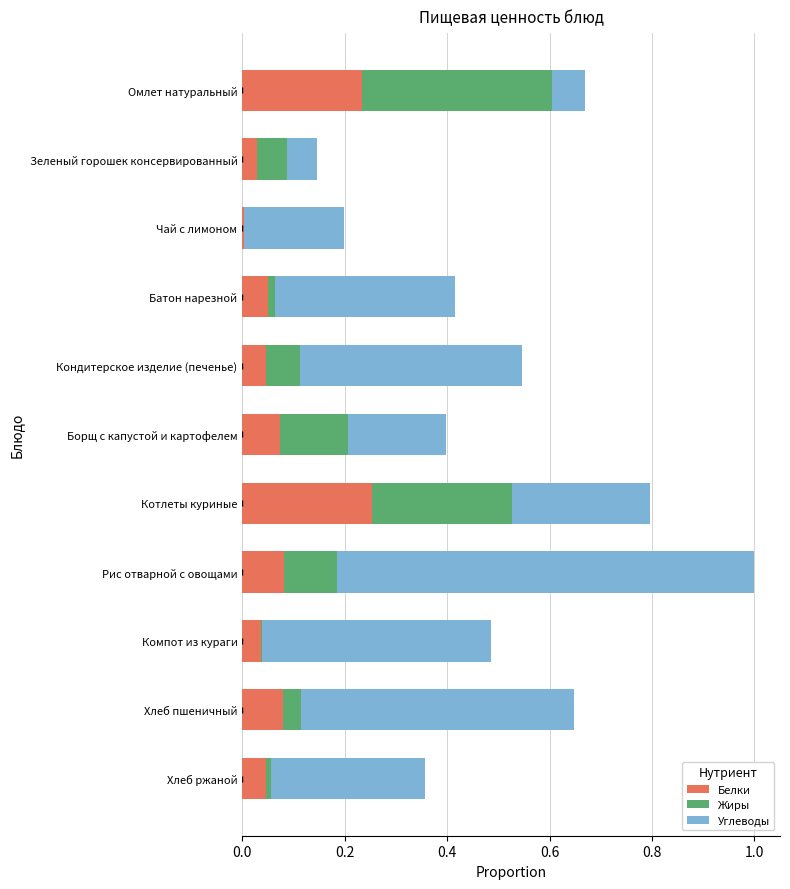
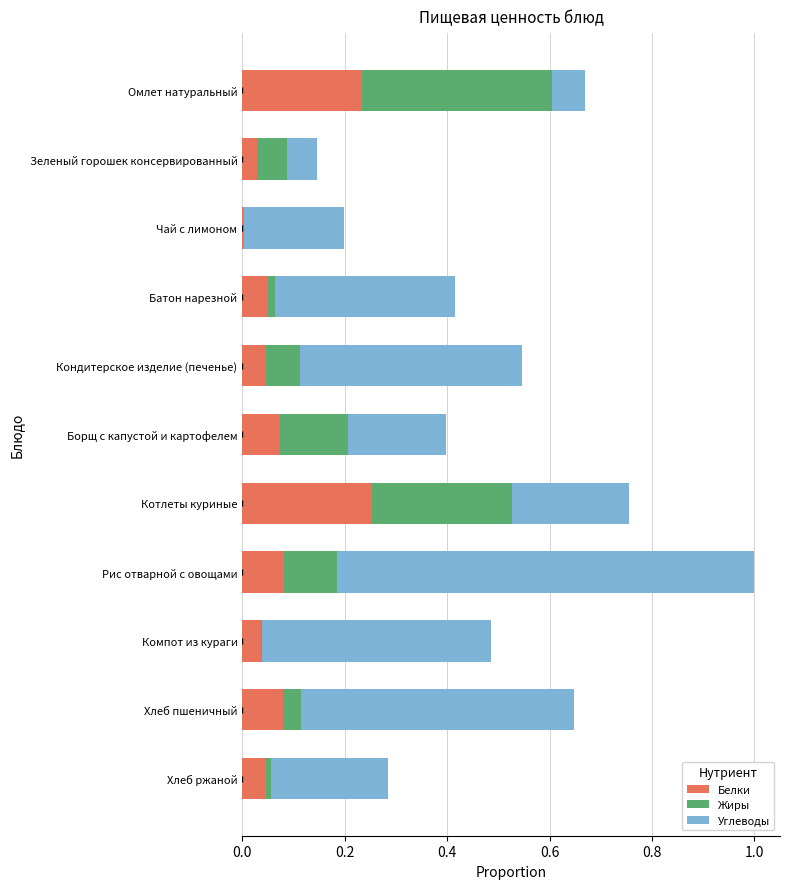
  {
    "Белки": {
      "Омлет натуральный": 0.23,
      "Зеленый горошек консервированный": 0.03,
      "Батон нарезной": 0.05,
      "Кондитерское изделие (печенье)": 0.05,
      "Борщ с капустой и картофелем": 0.07,
      "Котлеты куриные": 0.25,
      "Рис отварной с овощами": 0.08,
      "Компот из кураги": 0.04,
      "Хлеб пшеничный": 0.08,
      "Хлеб ржаной": 0.05
    },
    "Жиры": {
      "Омлет натуральный": 0.37,
      "Зеленый горошек консервированный": 0.06,
      "Чай с лимоном": 0.00,
      "Батон нарезной": 0.02,
      "Кондитерское изделие (печенье)": 0.07,
      "Борщ с капустой и картофелем": 0.13,
      "Котлеты куриные": 0.27,
      "Рис отварной с овощами": 0.10,
      "Хлеб пшеничный": 0.03,
      "Хлеб ржаной": 0.01
    },
    "Углеводы": {
      "Омлет натуральный": 0.06,
      "Зеленый горошек консервированный": 0.06,
      "Чай с лимоном": 0.19,
      "Батон нарезной": 0.35,
      "Кондитерское изделие (печенье)": 0.43,
      "Борщ с капустой и картофелем": 0.19,
-     "Котлеты куриные": 0.27,
+     "Котлеты куриные": 0.23,
      "Рис отварной с овощами": 0.81,
      "Компот из кураги": 0.45,
      "Хлеб пшеничный": 0.53,
-     "Хлеб ржаной": 0.30
+     "Хлеб ржаной": 0.23
    }
  }
